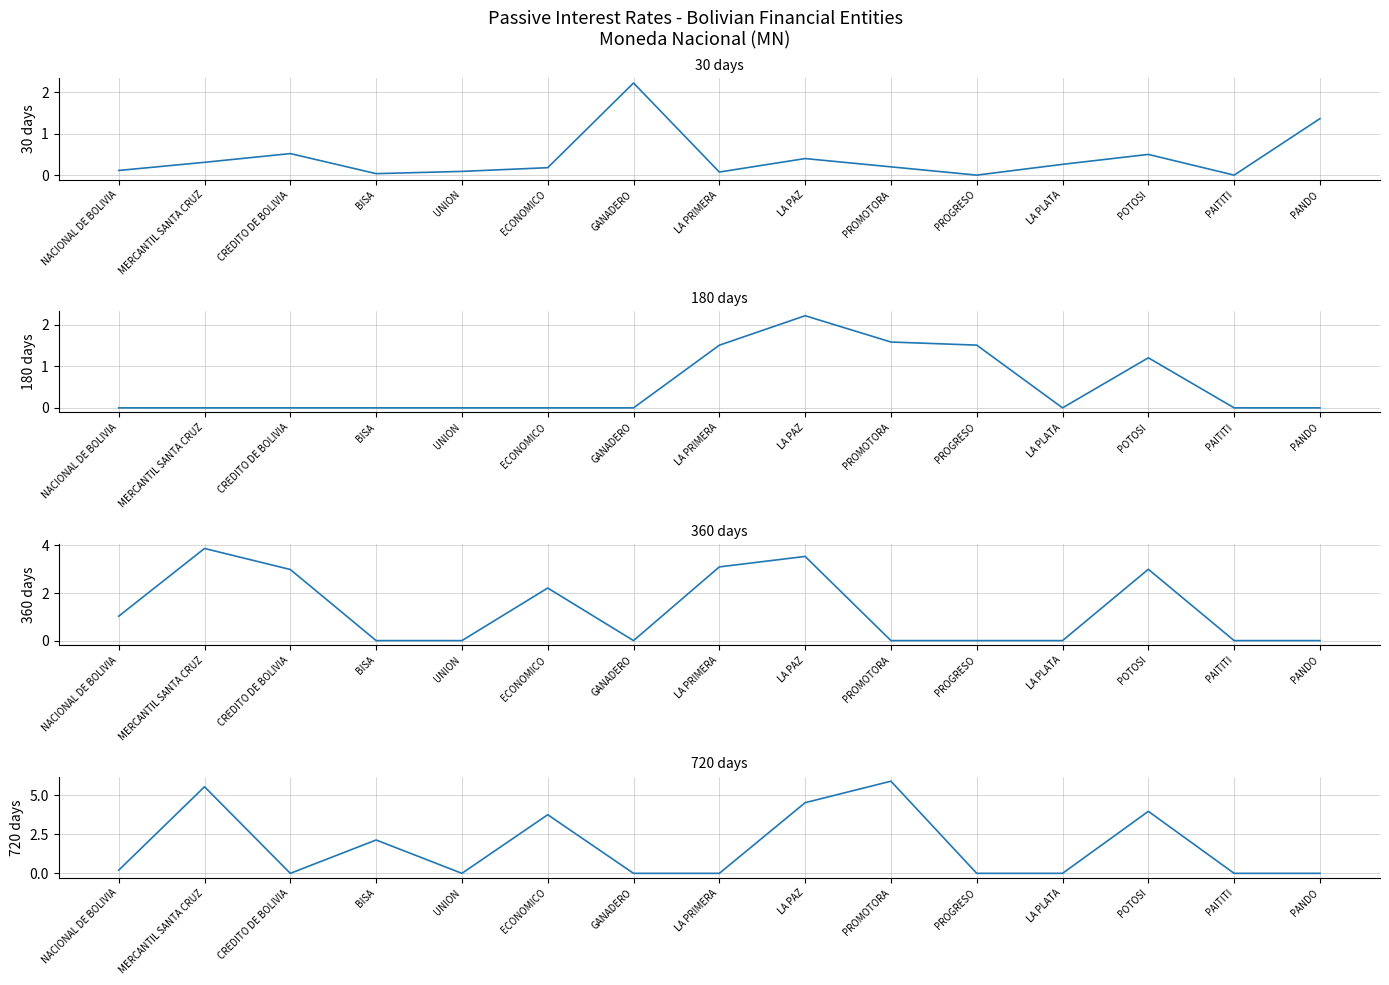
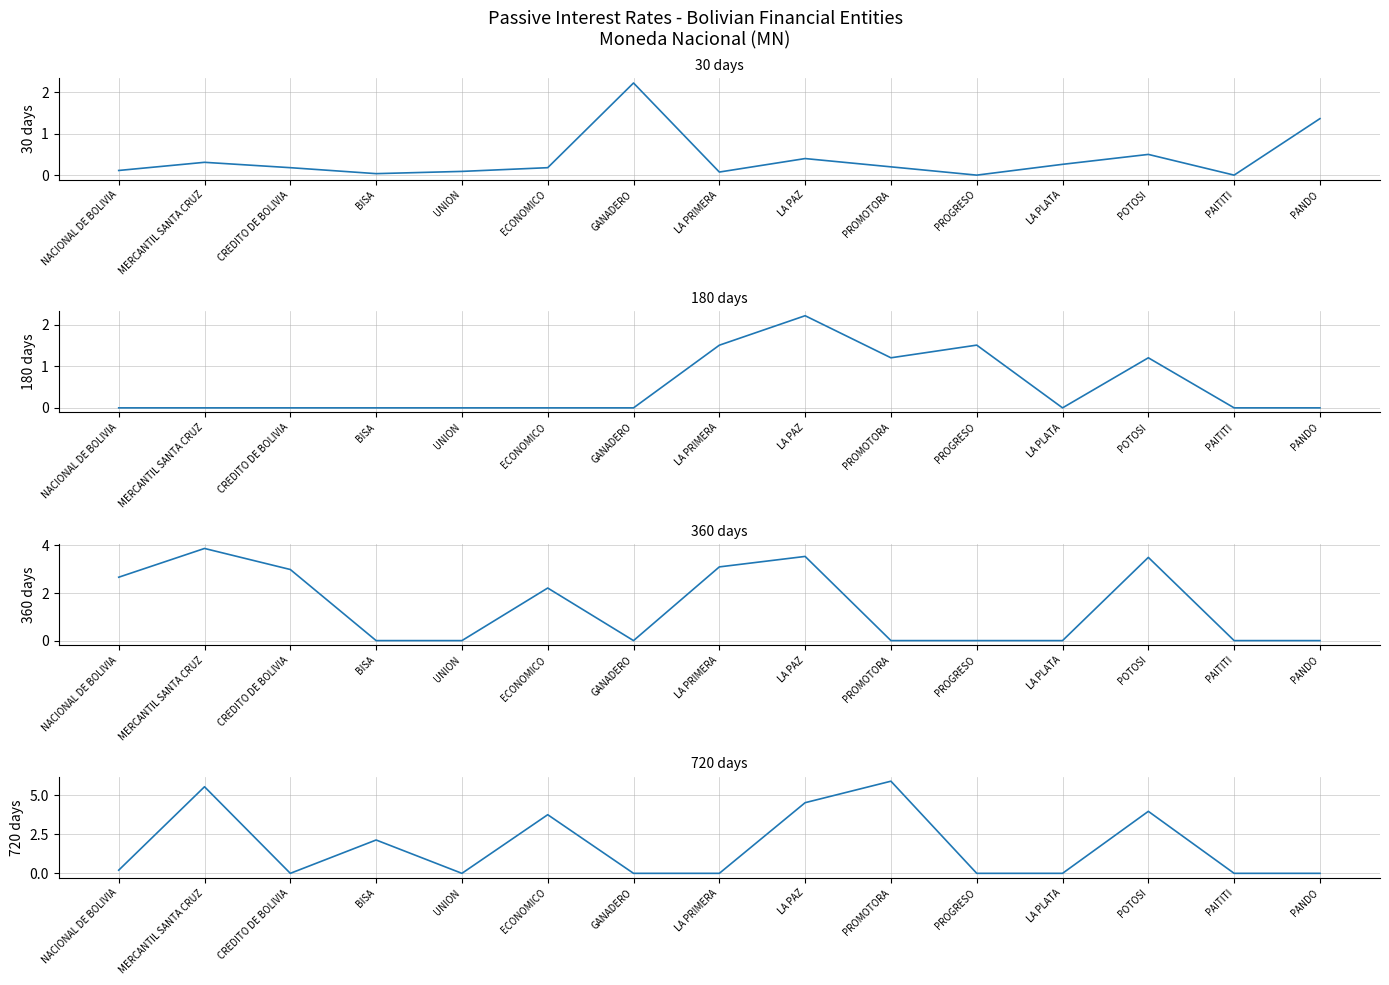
  {
    "30 days": {
      "NACIONAL DE BOLIVIA": 0.1,
      "MERCANTIL SANTA CRUZ": 0.3,
-     "CREDITO DE BOLIVIA": 0.5,
+     "CREDITO DE BOLIVIA": 0.2,
      "BISA": 0.0,
      "UNION": 0.1,
      "ECONOMICO": 0.2,
      "GANADERO": 2.2,
      "LA PRIMERA": 0.1,
      "LA PAZ": 0.4,
      "PROMOTORA": 0.2,
      "PROGRESO": 0.0,
      "LA PLATA": 0.3,
      "POTOSI": 0.5,
      "PAITITI": 0.0,
      "PANDO": 1.4
    },
    "180 days": {
      "NACIONAL DE BOLIVIA": 0.0,
      "MERCANTIL SANTA CRUZ": 0.0,
      "CREDITO DE BOLIVIA": 0.0,
      "BISA": 0.0,
      "UNION": 0.0,
      "ECONOMICO": 0.0,
      "GANADERO": 0.0,
      "LA PRIMERA": 1.5,
      "LA PAZ": 2.2,
-     "PROMOTORA": 1.6,
+     "PROMOTORA": 1.2,
      "PROGRESO": 1.5,
      "LA PLATA": 0.0,
      "POTOSI": 1.2,
      "PAITITI": 0.0,
      "PANDO": 0.0
    },
    "360 days": {
-     "NACIONAL DE BOLIVIA": 1.0,
+     "NACIONAL DE BOLIVIA": 2.7,
      "MERCANTIL SANTA CRUZ": 3.9,
      "CREDITO DE BOLIVIA": 3.0,
      "BISA": 0.0,
      "UNION": 0.0,
      "ECONOMICO": 2.2,
      "GANADERO": 0.0,
      "LA PRIMERA": 3.1,
      "LA PAZ": 3.5,
      "PROMOTORA": 0.0,
      "PROGRESO": 0.0,
      "LA PLATA": 0.0,
-     "POTOSI": 3.0,
+     "POTOSI": 3.5,
      "PAITITI": 0.0,
      "PANDO": 0.0
    },
    "720 days": {
      "NACIONAL DE BOLIVIA": 0.2,
      "MERCANTIL SANTA CRUZ": 5.6,
      "CREDITO DE BOLIVIA": 0.0,
      "BISA": 2.1,
      "UNION": 0.0,
      "ECONOMICO": 3.8,
      "GANADERO": 0.0,
      "LA PRIMERA": 0.0,
      "LA PAZ": 4.5,
      "PROMOTORA": 5.9,
      "PROGRESO": 0.0,
      "LA PLATA": 0.0,
      "POTOSI": 4.0,
      "PAITITI": 0.0,
      "PANDO": 0.0
    }
  }
